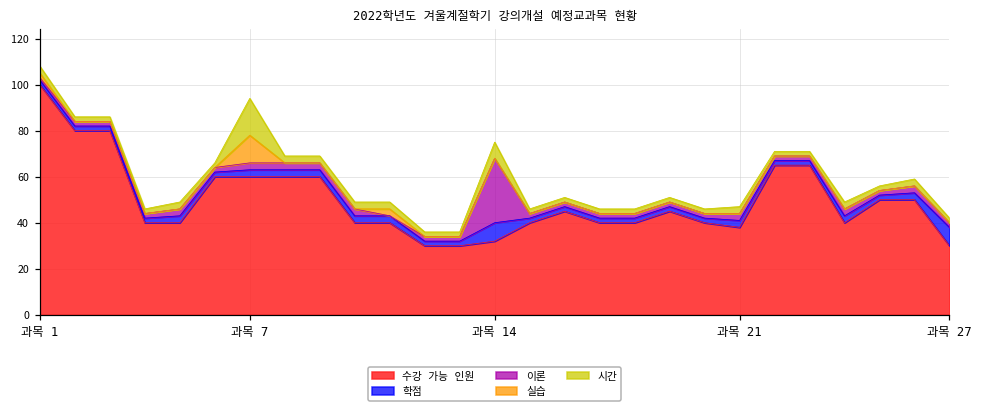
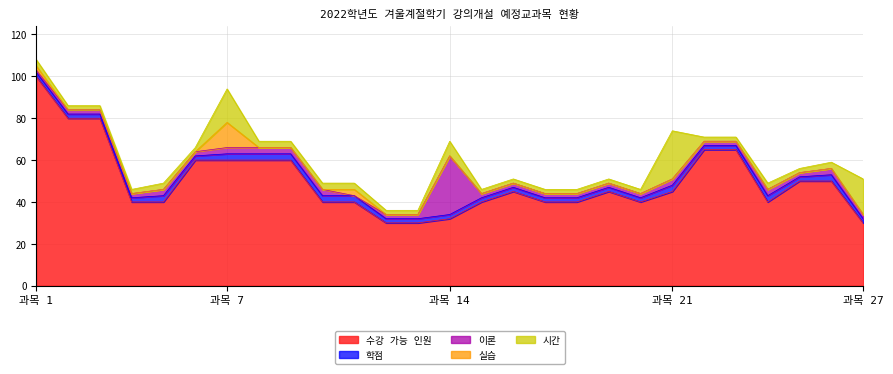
  {
    "수강 가능 인원": {
      "과목 1": 100,
      "과목 7": 60,
      "과목 14": 32,
-     "과목 21": 38,
+     "과목 21": 45,
      "과목 27": 30
    },
    "학점": {
      "과목 7": 3,
-     "과목 14": 8,
+     "과목 14": 2,
      "과목 21": 3,
-     "과목 27": 8
+     "과목 27": 2
    },
    "이론": {
      "과목 7": 3
    },
    "실습": {
      "과목 1": 2,
      "과목 7": 12
    },
    "시간": {
      "과목 1": 3,
      "과목 7": 16,
      "과목 14": 7,
-     "과목 21": 3,
-     "과목 27": 2
+     "과목 21": 23,
+     "과목 27": 17
    }
  }
